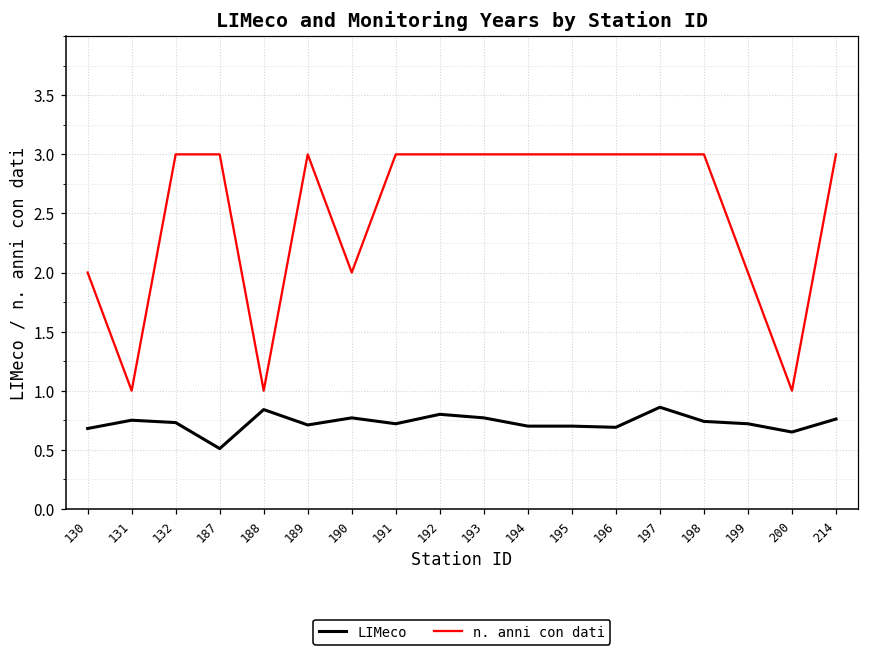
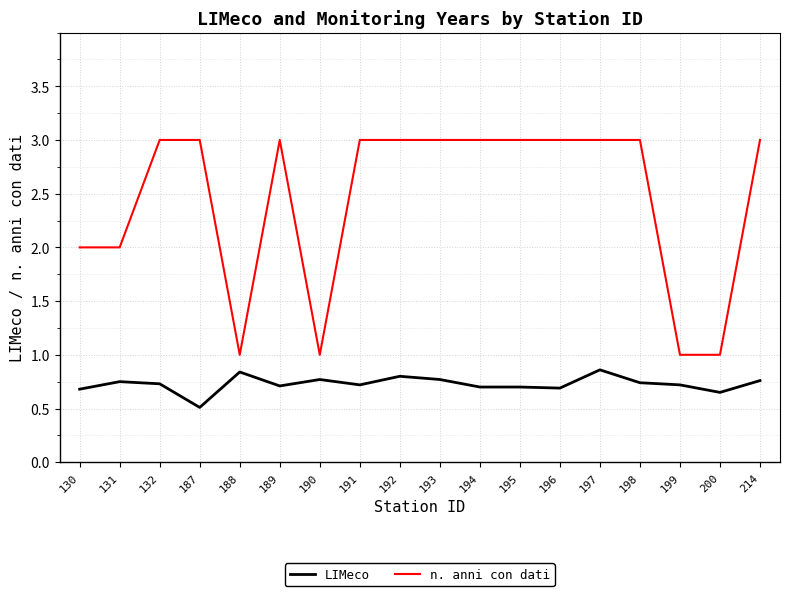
  {
    "LIMeco": {
      "130": 0.68,
      "131": 0.75,
      "132": 0.73,
      "187": 0.51,
      "188": 0.84,
      "189": 0.71,
      "190": 0.77,
      "191": 0.72,
      "192": 0.80,
      "193": 0.77,
      "194": 0.70,
      "195": 0.70,
      "196": 0.69,
      "197": 0.86,
      "198": 0.74,
      "199": 0.72,
      "200": 0.65,
      "214": 0.76
    },
    "n. anni con dati": {
      "130": 2,
-     "131": 1,
+     "131": 2,
      "132": 3,
      "187": 3,
      "188": 1,
      "189": 3,
-     "190": 2,
+     "190": 1,
      "191": 3,
      "192": 3,
      "193": 3,
      "194": 3,
      "195": 3,
      "196": 3,
      "197": 3,
      "198": 3,
-     "199": 2,
+     "199": 1,
      "200": 1,
      "214": 3
    }
  }
